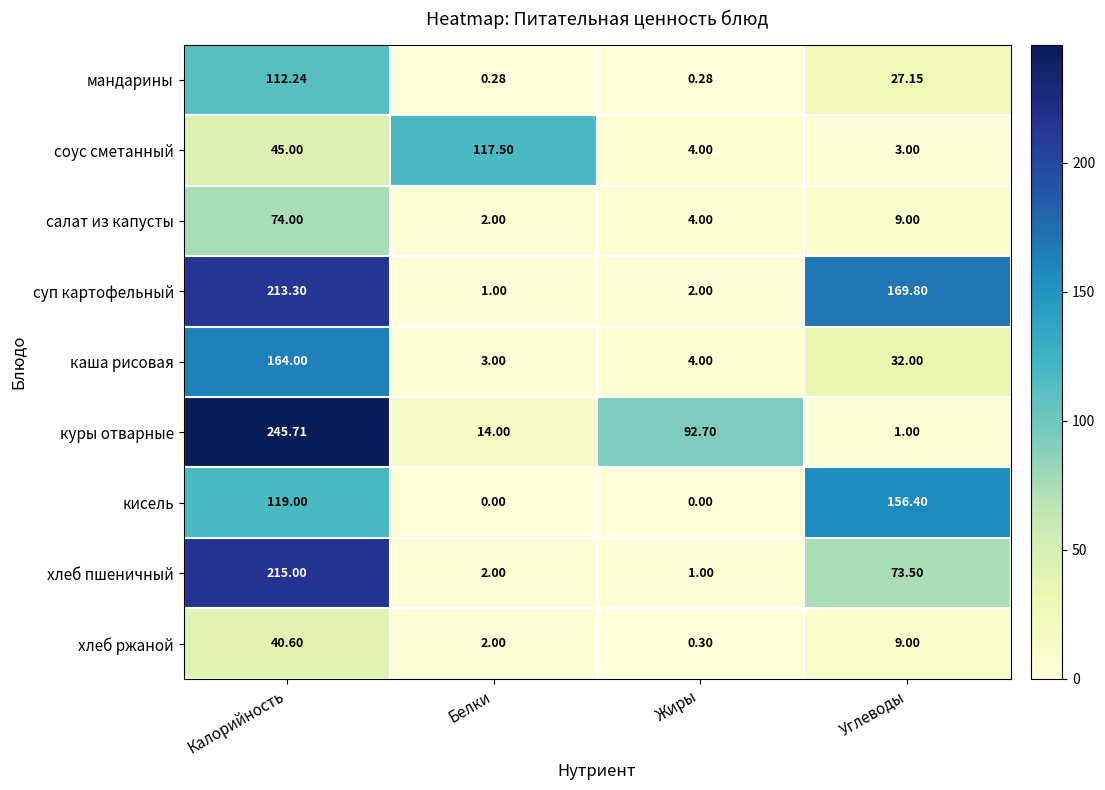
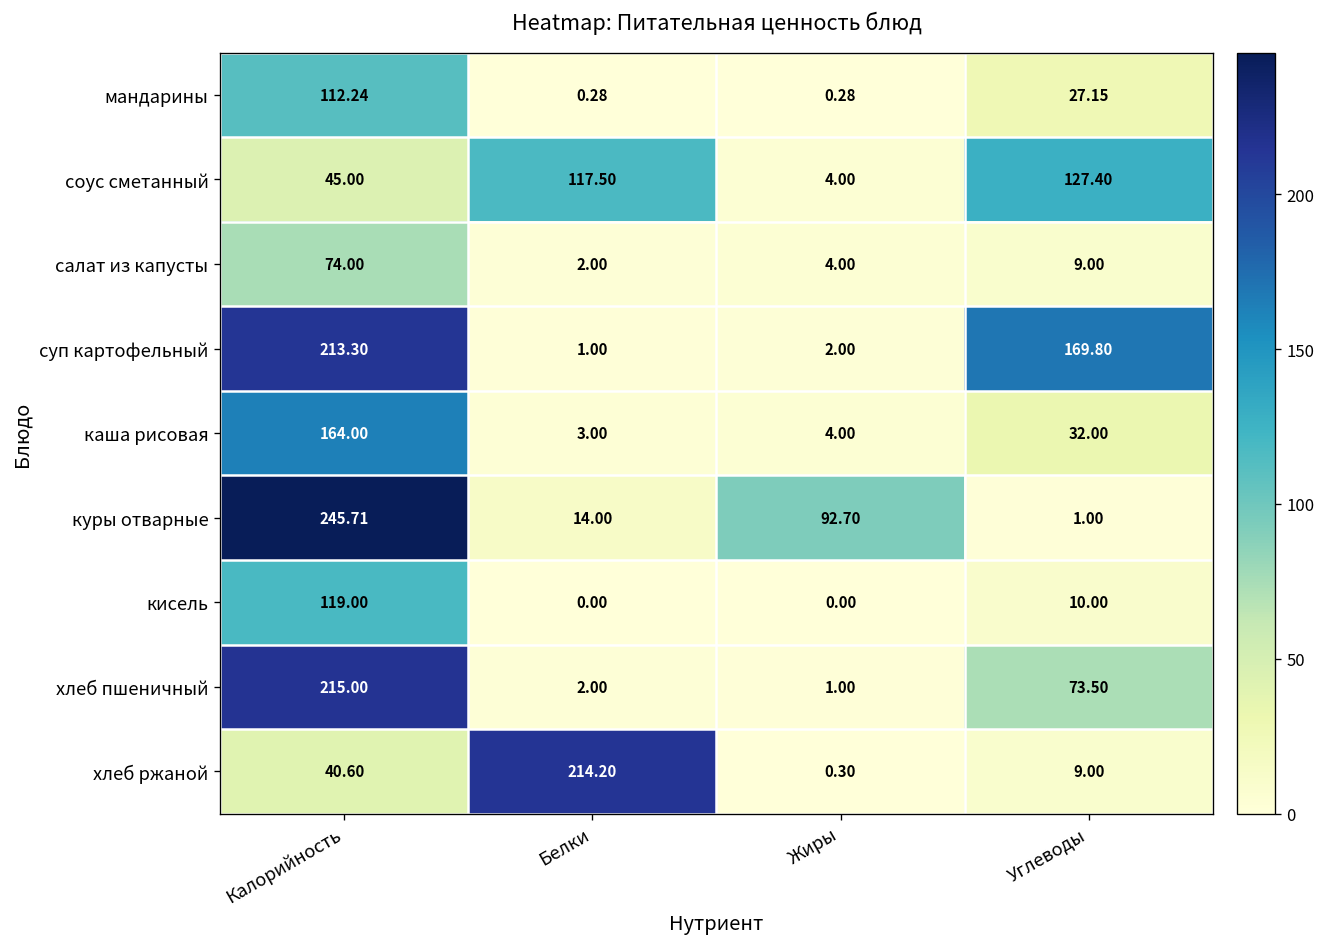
  {
    "мандарины": {
      "Калорийность": 112.24,
      "Белки": 0.28,
      "Жиры": 0.28,
      "Углеводы": 27.15
    },
    "соус сметанный": {
      "Калорийность": 45.00,
      "Белки": 117.50,
      "Жиры": 4.00,
-     "Углеводы": 3.00
+     "Углеводы": 127.40
    },
    "салат из капусты": {
      "Калорийность": 74.00,
      "Белки": 2.00,
      "Жиры": 4.00,
      "Углеводы": 9.00
    },
    "суп картофельный": {
      "Калорийность": 213.30,
      "Белки": 1.00,
      "Жиры": 2.00,
      "Углеводы": 169.80
    },
    "каша рисовая": {
      "Калорийность": 164.00,
      "Белки": 3.00,
      "Жиры": 4.00,
      "Углеводы": 32.00
    },
    "куры отварные": {
      "Калорийность": 245.71,
      "Белки": 14.00,
      "Жиры": 92.70,
      "Углеводы": 1.00
    },
    "кисель": {
      "Калорийность": 119.00,
      "Белки": 0.00,
      "Жиры": 0.00,
-     "Углеводы": 156.40
+     "Углеводы": 10.00
    },
    "хлеб пшеничный": {
      "Калорийность": 215.00,
      "Белки": 2.00,
      "Жиры": 1.00,
      "Углеводы": 73.50
    },
    "хлеб ржаной": {
      "Калорийность": 40.60,
-     "Белки": 2.00,
+     "Белки": 214.20,
      "Жиры": 0.30,
      "Углеводы": 9.00
    }
  }
